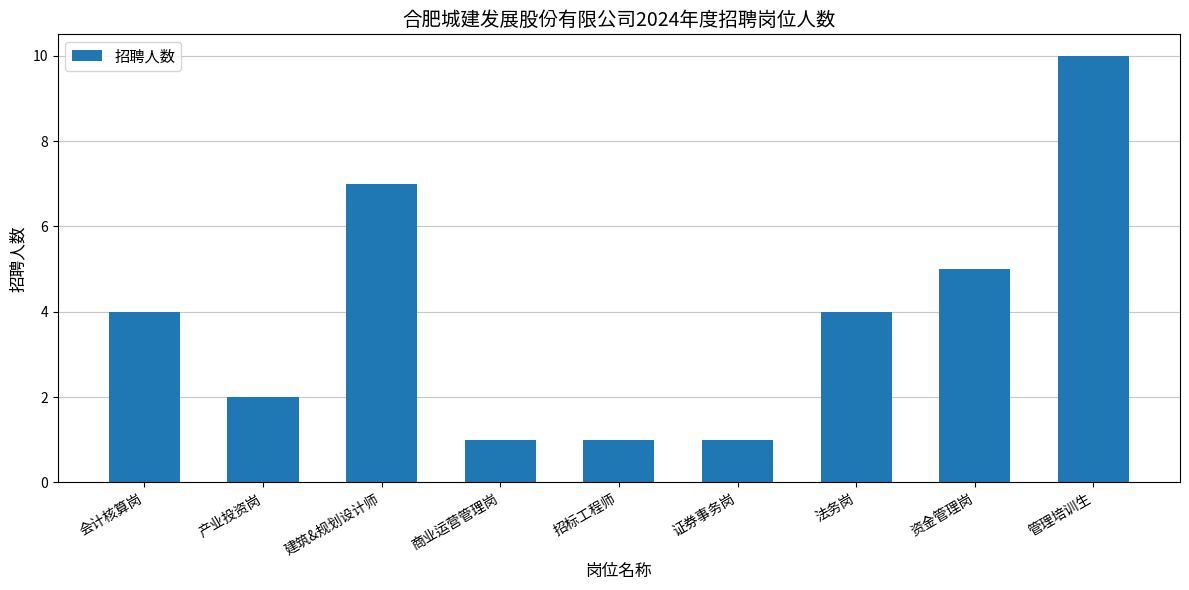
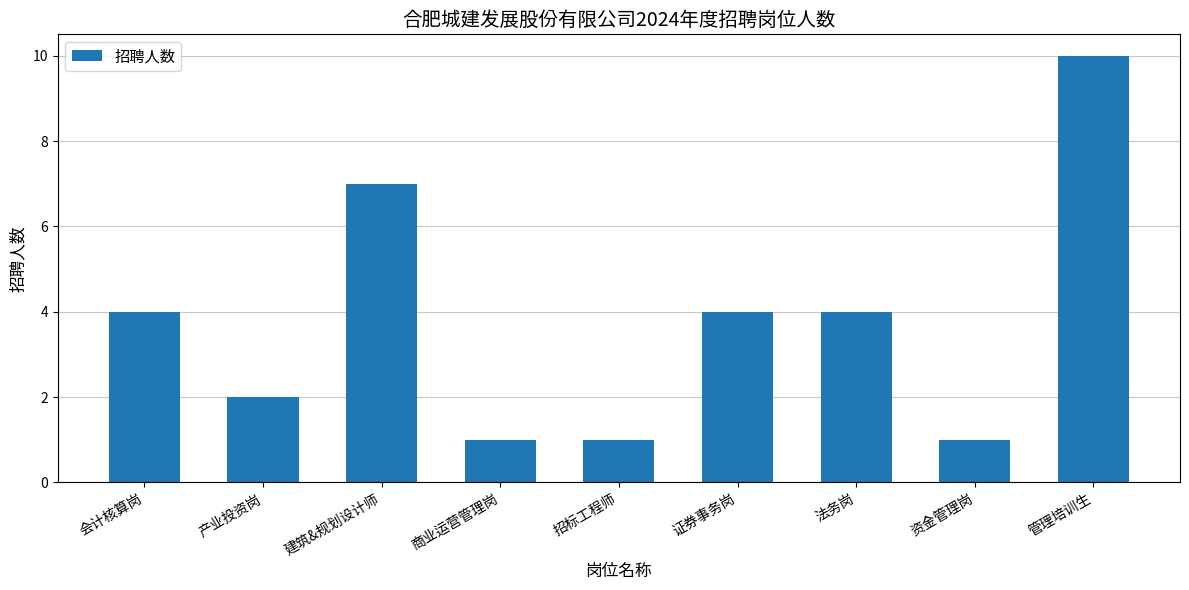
  {
    "会计核算岗": 4,
    "产业投资岗": 2,
    "建筑&规划设计师": 7,
    "商业运营管理岗": 1,
    "招标工程师": 1,
-   "证券事务岗": 1,
+   "证券事务岗": 4,
    "法务岗": 4,
-   "资金管理岗": 5,
+   "资金管理岗": 1,
    "管理培训生": 10
  }
